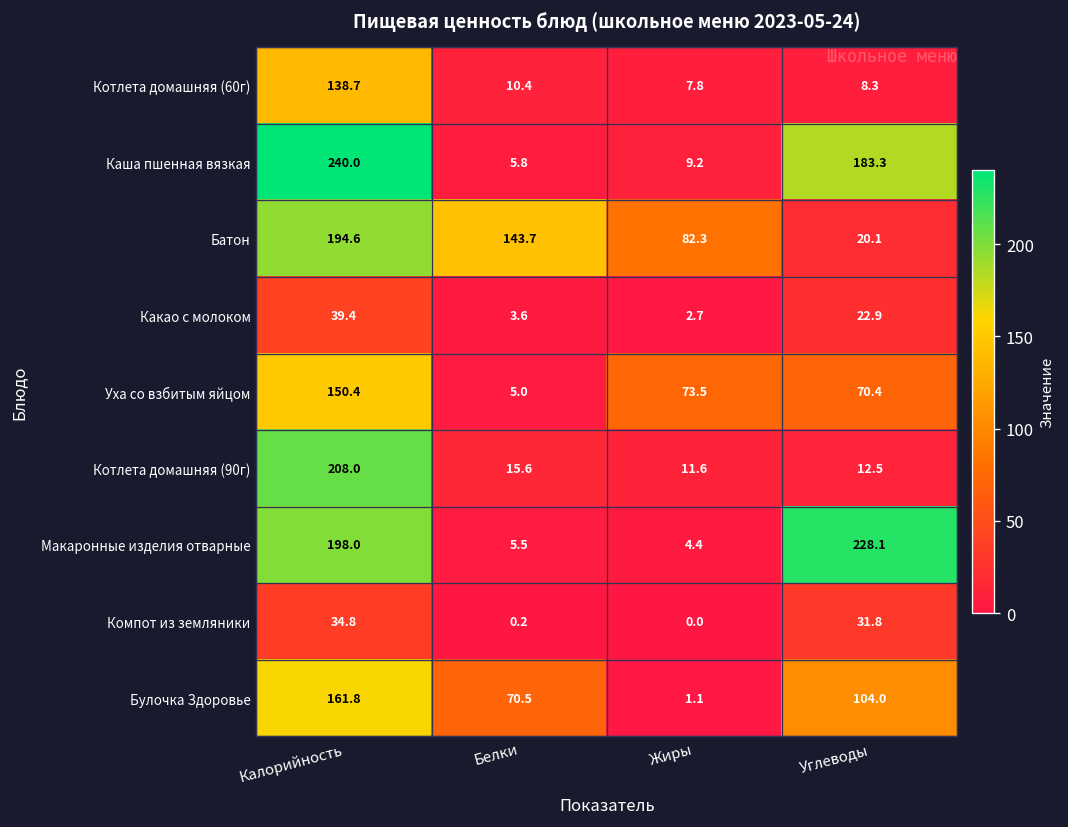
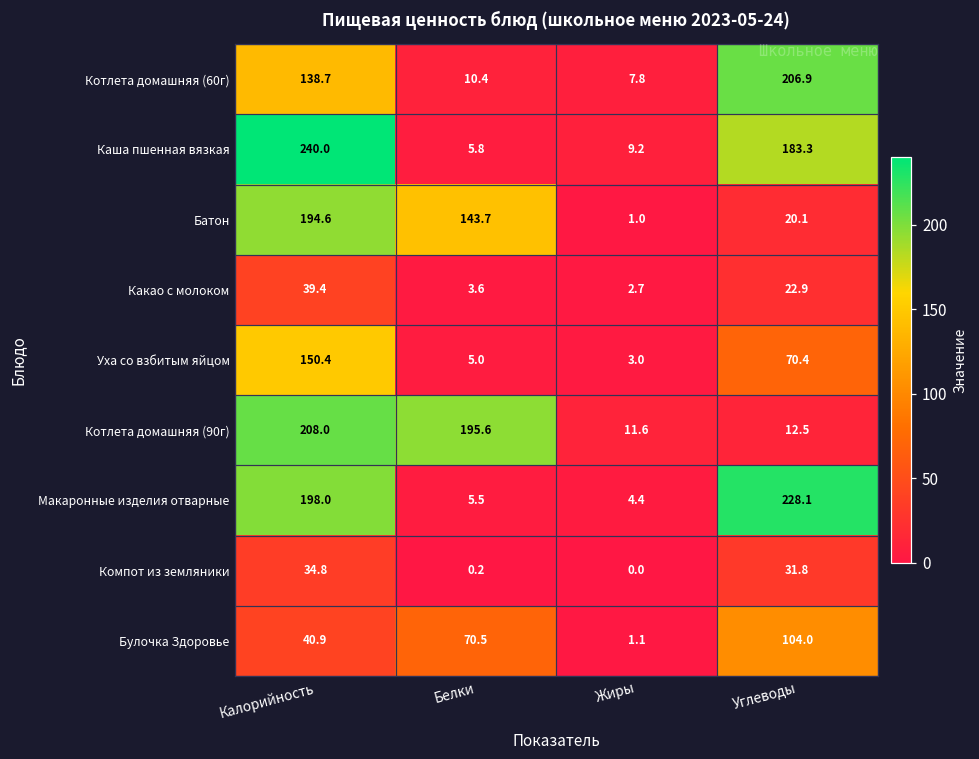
  {
    "Котлета домашняя (60г)": {
      "Калорийность": 138.7,
      "Белки": 10.4,
      "Жиры": 7.8,
-     "Углеводы": 8.3
+     "Углеводы": 206.9
    },
    "Каша пшенная вязкая": {
      "Калорийность": 240.0,
      "Белки": 5.8,
      "Жиры": 9.2,
      "Углеводы": 183.3
    },
    "Батон": {
      "Калорийность": 194.6,
      "Белки": 143.7,
-     "Жиры": 82.3,
+     "Жиры": 1.0,
      "Углеводы": 20.1
    },
    "Какао с молоком": {
      "Калорийность": 39.4,
      "Белки": 3.6,
      "Жиры": 2.7,
      "Углеводы": 22.9
    },
    "Уха со взбитым яйцом": {
      "Калорийность": 150.4,
      "Белки": 5.0,
-     "Жиры": 73.5,
+     "Жиры": 3.0,
      "Углеводы": 70.4
    },
    "Котлета домашняя (90г)": {
      "Калорийность": 208.0,
-     "Белки": 15.6,
+     "Белки": 195.6,
      "Жиры": 11.6,
      "Углеводы": 12.5
    },
    "Макаронные изделия отварные": {
      "Калорийность": 198.0,
      "Белки": 5.5,
      "Жиры": 4.4,
      "Углеводы": 228.1
    },
    "Компот из земляники": {
      "Калорийность": 34.8,
      "Белки": 0.2,
      "Жиры": 0.0,
      "Углеводы": 31.8
    },
    "Булочка Здоровье": {
-     "Калорийность": 161.8,
+     "Калорийность": 40.9,
      "Белки": 70.5,
      "Жиры": 1.1,
      "Углеводы": 104.0
    }
  }
